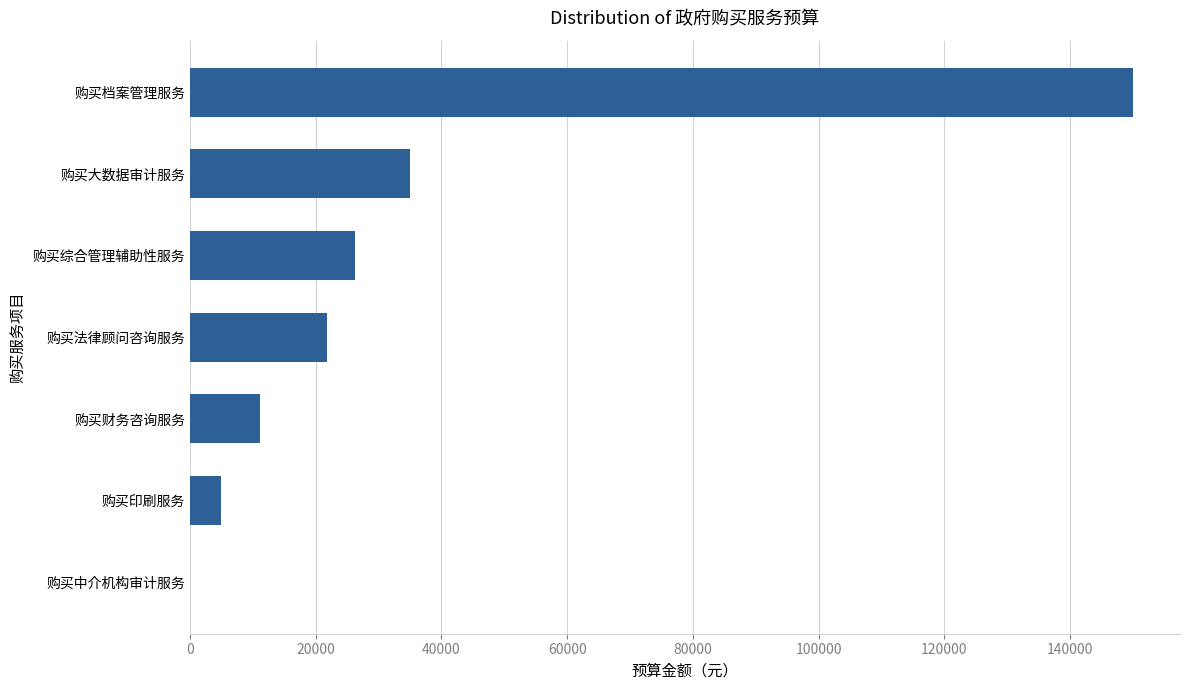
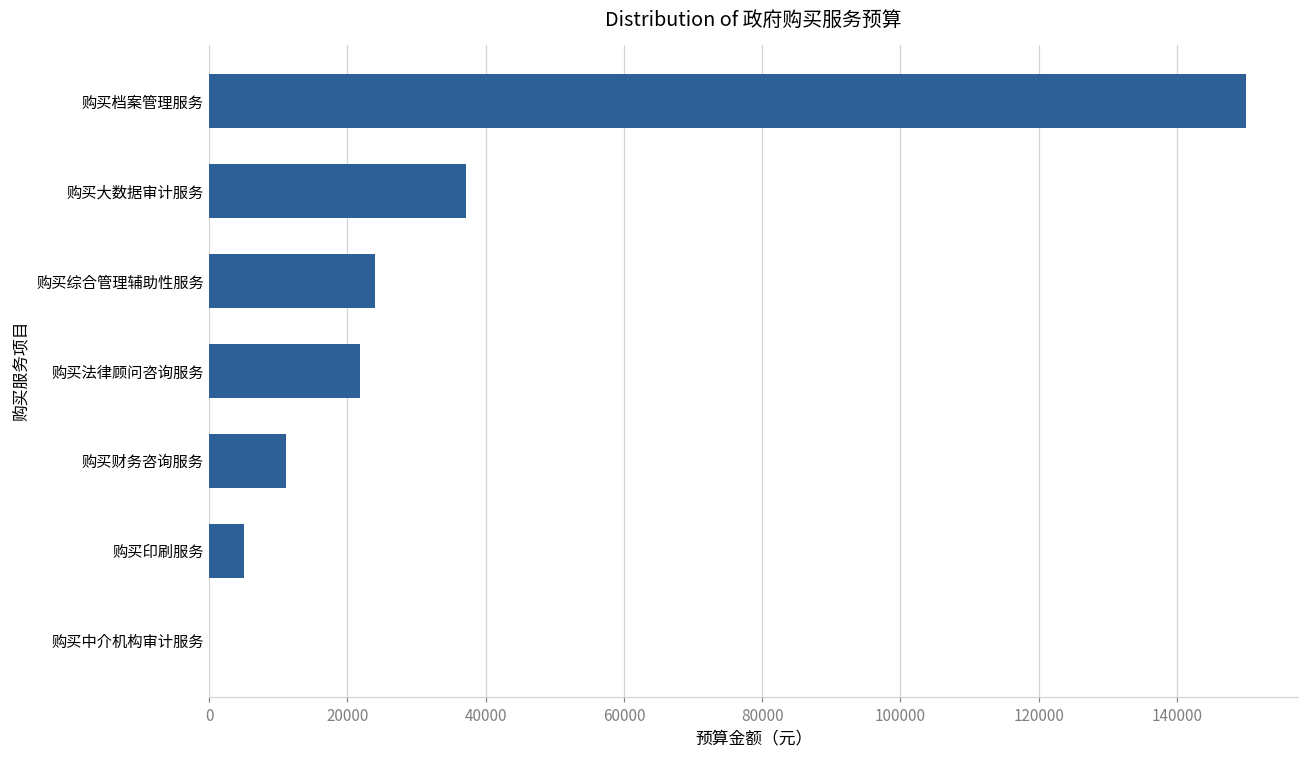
  {
    "购买档案管理服务": 150000,
-   "购买大数据审计服务": 35000,
-   "购买综合管理辅助性服务": 26000,
+   "购买大数据审计服务": 37000,
+   "购买综合管理辅助性服务": 24000,
    "购买法律顾问咨询服务": 22000,
    "购买财务咨询服务": 11000,
    "购买印刷服务": 5000,
    "购买中介机构审计服务": 0
  }
